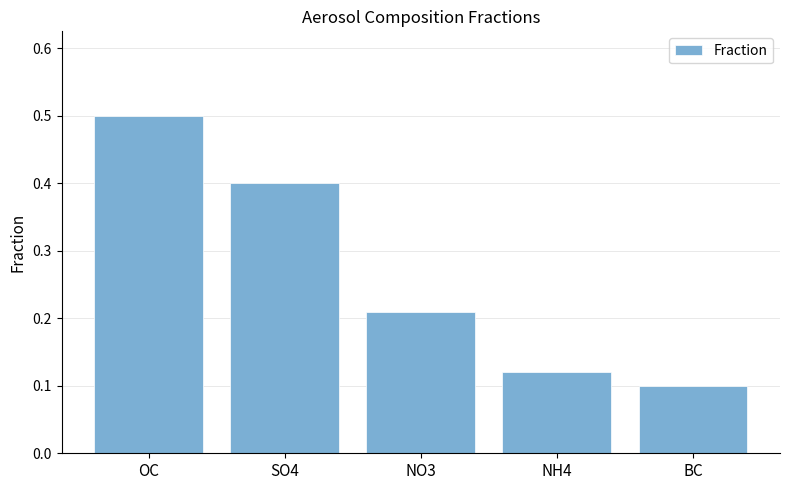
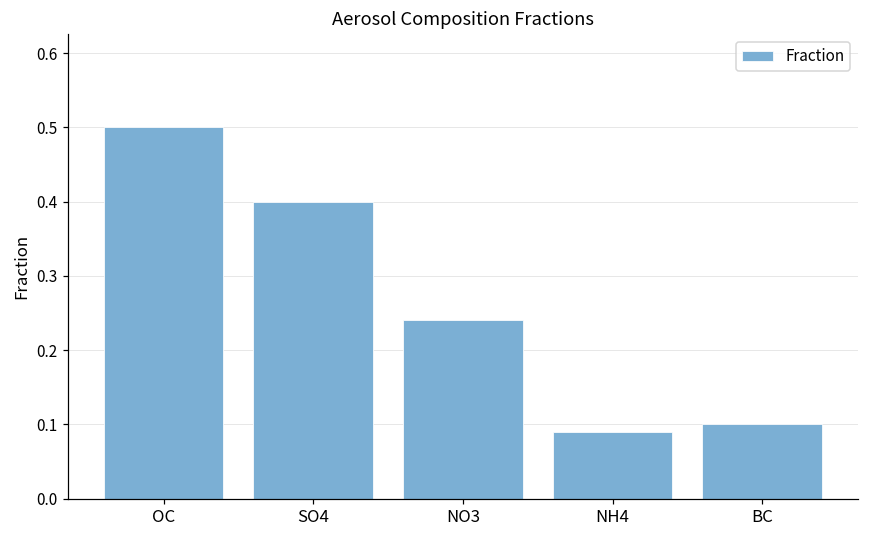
  {
    "OC": 0.50,
    "SO4": 0.40,
-   "NO3": 0.21,
-   "NH4": 0.12,
+   "NO3": 0.24,
+   "NH4": 0.09,
    "BC": 0.10
  }
